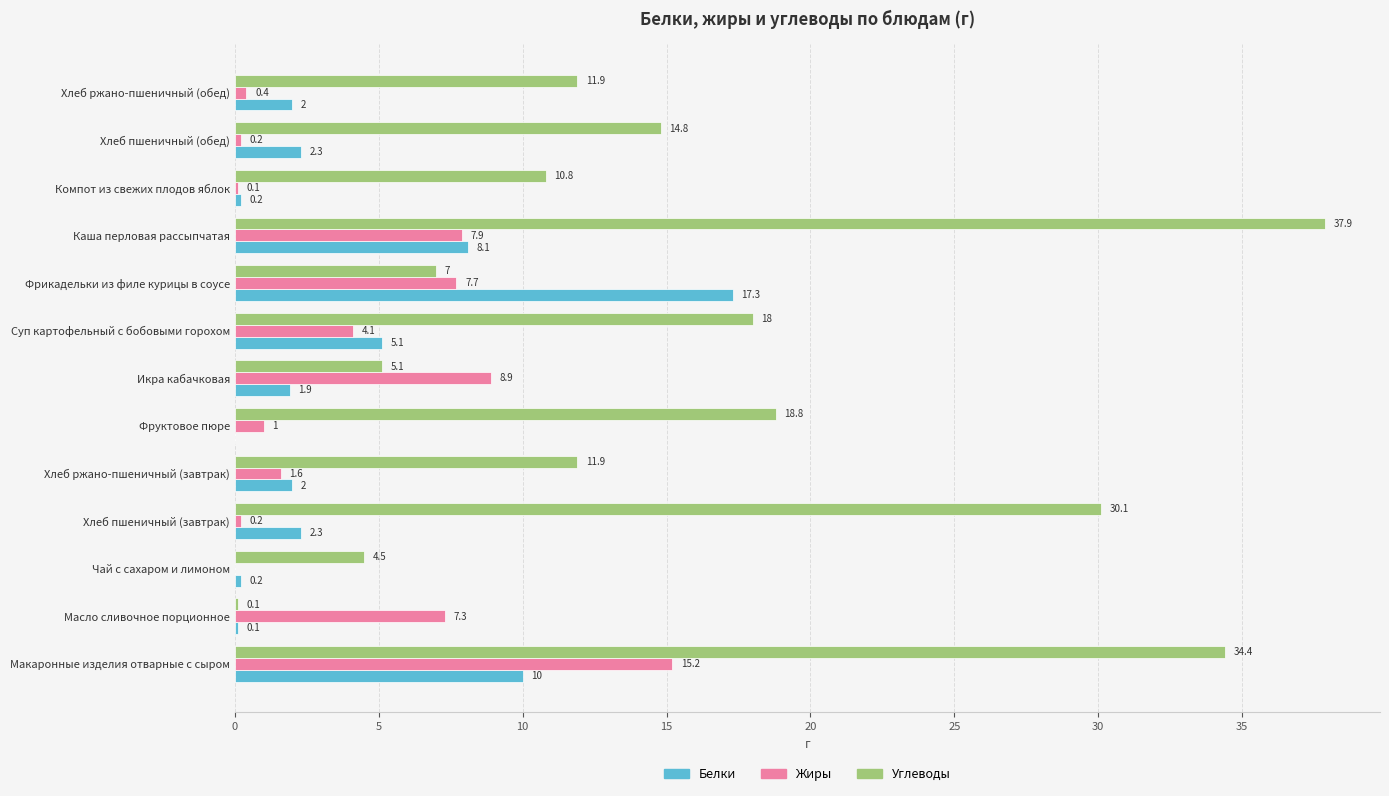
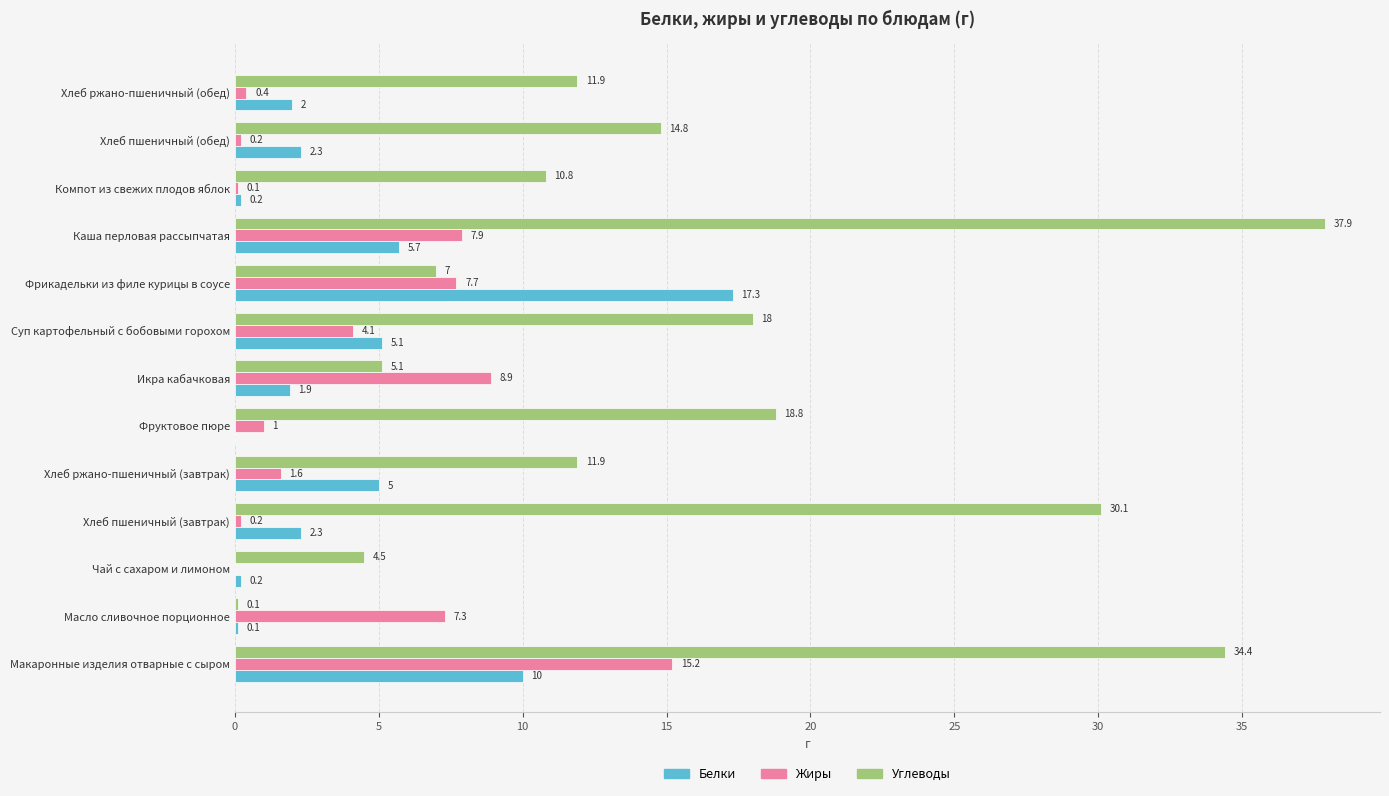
  {
    "Белки": {
      "Хлеб ржано-пшеничный (обед)": 2,
      "Хлеб пшеничный (обед)": 2.3,
      "Компот из свежих плодов яблок": 0.2,
-     "Каша перловая рассыпчатая": 8.1,
+     "Каша перловая рассыпчатая": 5.7,
      "Фрикадельки из филе курицы в соусе": 17.3,
      "Суп картофельный с бобовыми горохом": 5.1,
      "Икра кабачковая": 1.9,
-     "Хлеб ржано-пшеничный (завтрак)": 2,
+     "Хлеб ржано-пшеничный (завтрак)": 5,
      "Хлеб пшеничный (завтрак)": 2.3,
      "Чай с сахаром и лимоном": 0.2,
      "Масло сливочное порционное": 0.1,
      "Макаронные изделия отварные с сыром": 10
    },
    "Жиры": {
      "Хлеб ржано-пшеничный (обед)": 0.4,
      "Хлеб пшеничный (обед)": 0.2,
      "Компот из свежих плодов яблок": 0.1,
      "Каша перловая рассыпчатая": 7.9,
      "Фрикадельки из филе курицы в соусе": 7.7,
      "Суп картофельный с бобовыми горохом": 4.1,
      "Икра кабачковая": 8.9,
      "Фруктовое пюре": 1,
      "Хлеб ржано-пшеничный (завтрак)": 1.6,
      "Хлеб пшеничный (завтрак)": 0.2,
      "Масло сливочное порционное": 7.3,
      "Макаронные изделия отварные с сыром": 15.2
    },
    "Углеводы": {
      "Хлеб ржано-пшеничный (обед)": 11.9,
      "Хлеб пшеничный (обед)": 14.8,
      "Компот из свежих плодов яблок": 10.8,
      "Каша перловая рассыпчатая": 37.9,
      "Фрикадельки из филе курицы в соусе": 7,
      "Суп картофельный с бобовыми горохом": 18,
      "Икра кабачковая": 5.1,
      "Фруктовое пюре": 18.8,
      "Хлеб ржано-пшеничный (завтрак)": 11.9,
      "Хлеб пшеничный (завтрак)": 30.1,
      "Чай с сахаром и лимоном": 4.5,
      "Масло сливочное порционное": 0.1,
      "Макаронные изделия отварные с сыром": 34.4
    }
  }
